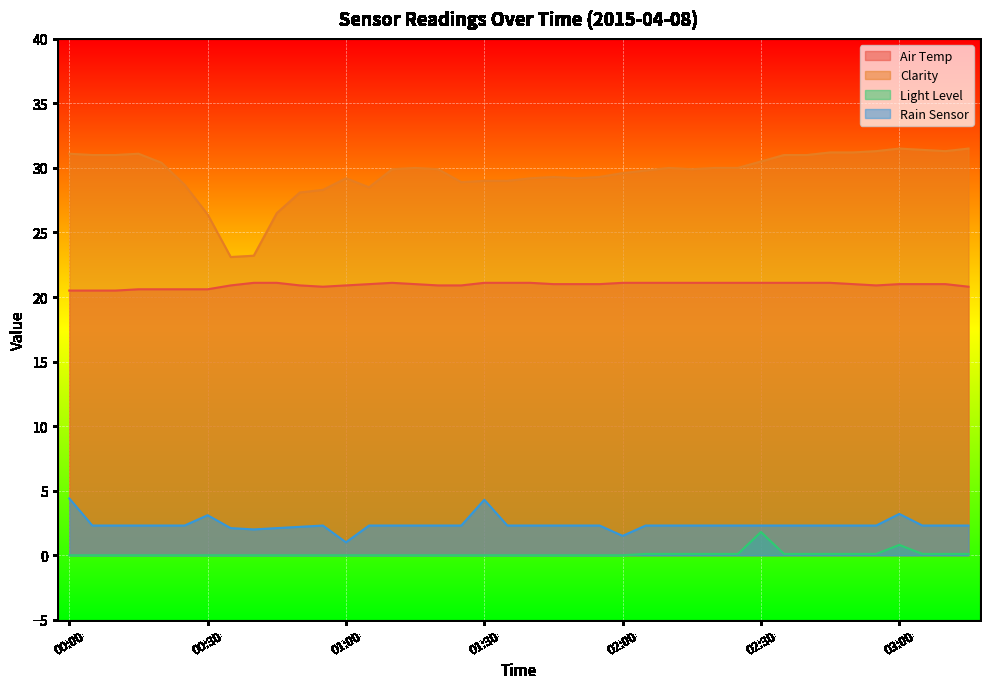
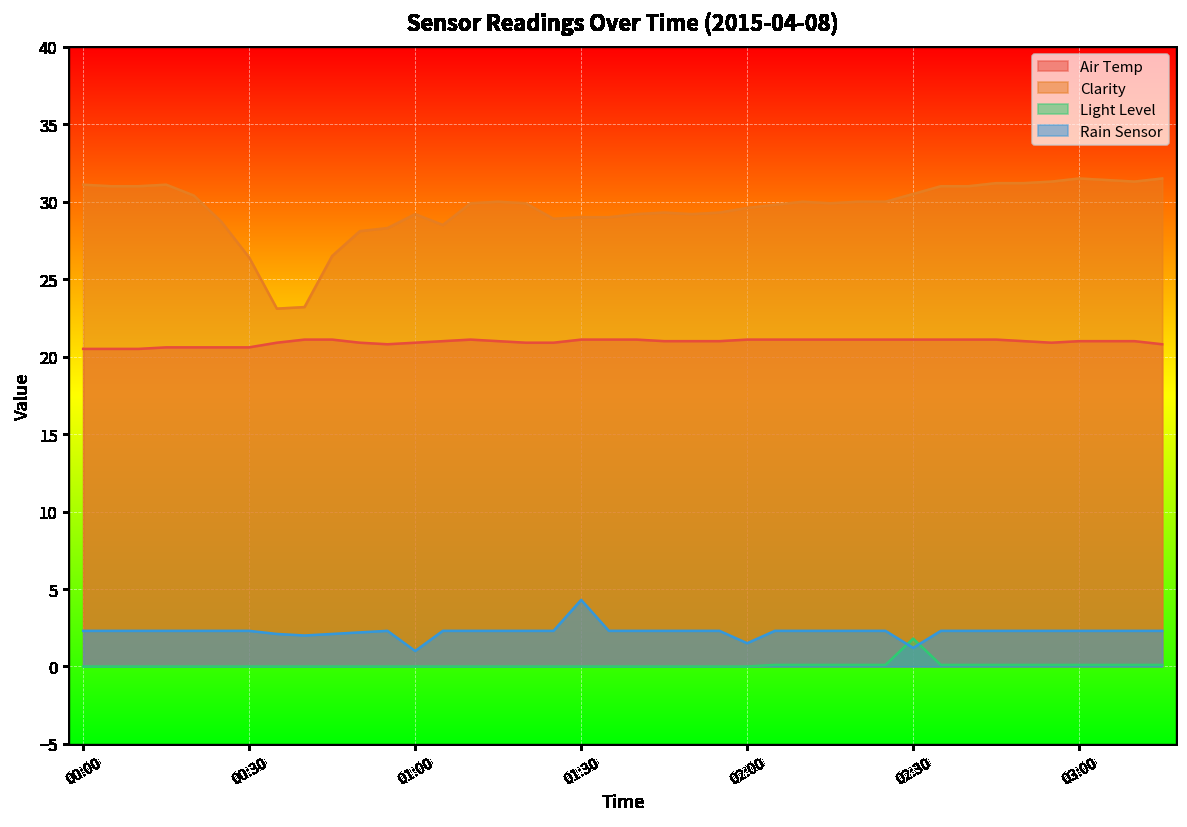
  {
    "Light Level": {
      "00:00": 0.0,
      "00:30": 0.0,
      "01:00": 0.0,
      "01:30": 0.0,
      "02:00": 0.0,
      "02:30": 1.8,
-     "03:00": 0.8
+     "03:00": 0.1
    },
    "Rain Sensor": {
-     "00:00": 4.4,
-     "00:30": 3.1,
+     "00:00": 2.3,
+     "00:30": 2.3,
      "01:00": 1.0,
      "01:30": 4.3,
      "02:00": 1.5,
-     "02:30": 2.3,
-     "03:00": 3.2
+     "02:30": 1.2,
+     "03:00": 2.3
    }
  }
